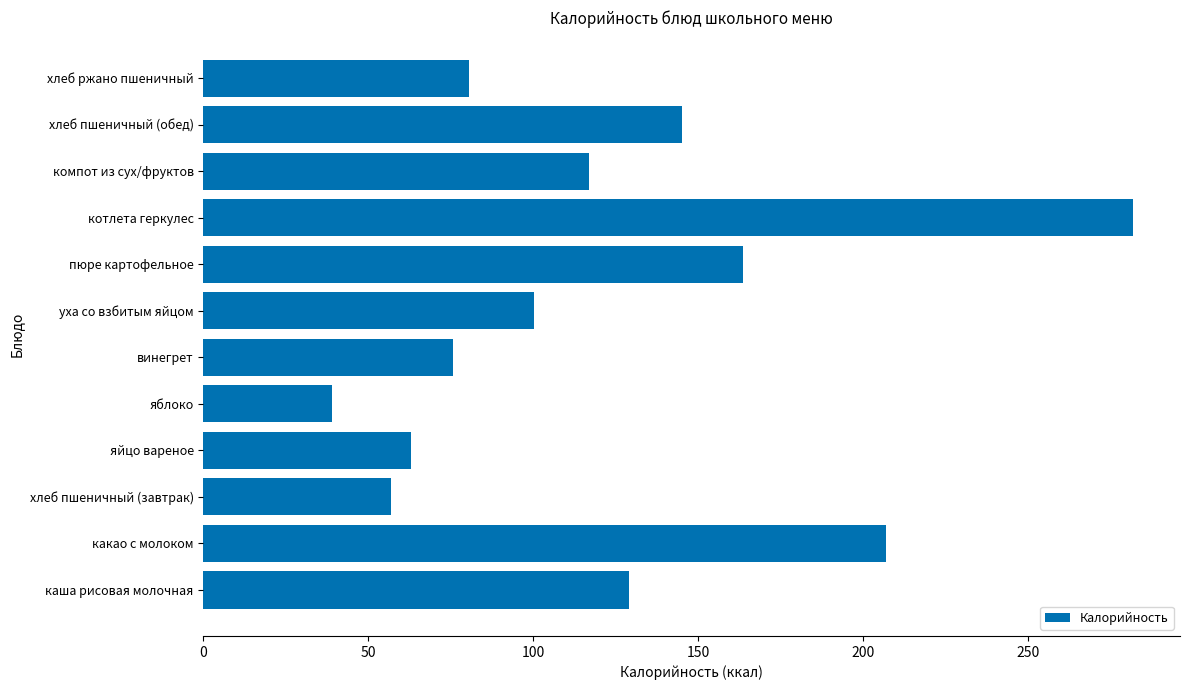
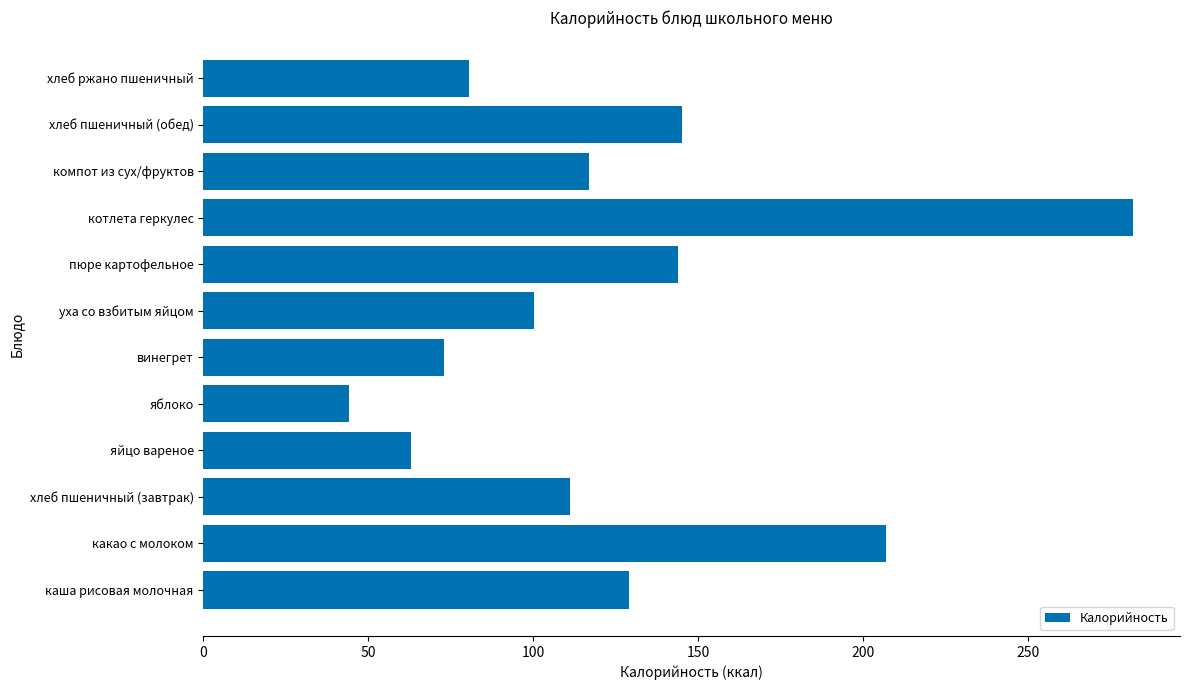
  {
    "хлеб ржано пшеничный": 80,
    "хлеб пшеничный (обед)": 145,
    "компот из сух/фруктов": 117,
    "котлета геркулес": 282,
-   "пюре картофельное": 164,
+   "пюре картофельное": 144,
    "уха со взбитым яйцом": 100,
-   "винегрет": 76,
-   "яблоко": 39,
+   "винегрет": 73,
+   "яблоко": 44,
    "яйцо вареное": 63,
-   "хлеб пшеничный (завтрак)": 57,
+   "хлеб пшеничный (завтрак)": 111,
    "какао с молоком": 207,
    "каша рисовая молочная": 129
  }
